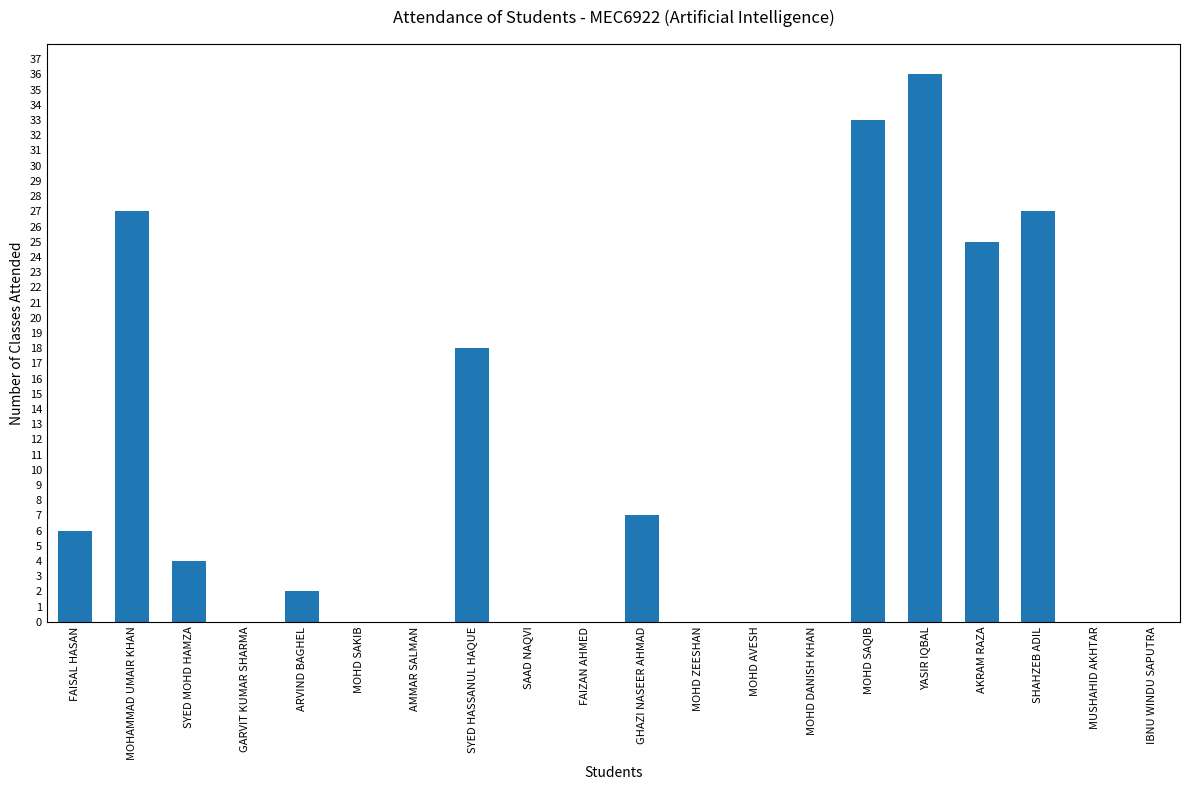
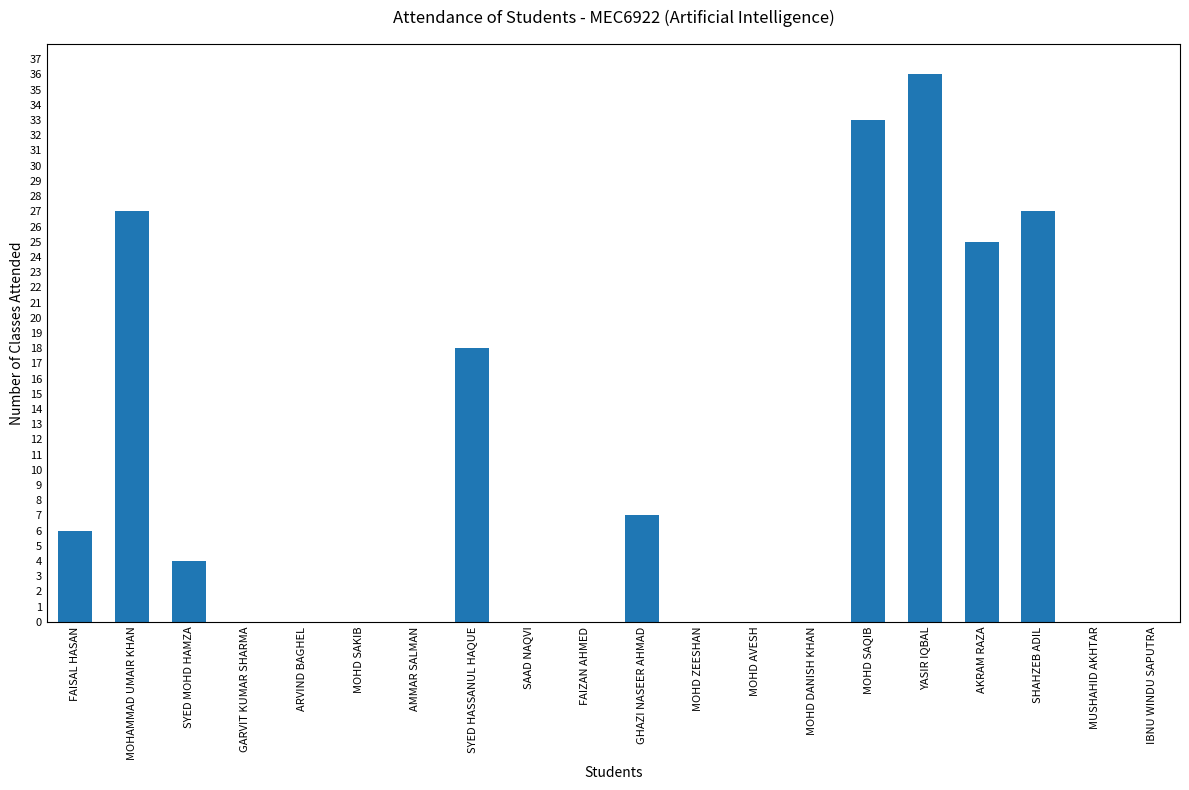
  {
    "FAISAL HASAN": 6,
    "MOHAMMAD UMAIR KHAN": 27,
    "SYED MOHD HAMZA": 4,
    "GARVIT KUMAR SHARMA": 0,
-   "ARVIND BAGHEL": 2,
+   "ARVIND BAGHEL": 0,
    "MOHD SAKIB": 0,
    "AMMAR SALMAN": 0,
    "SYED HASSANUL HAQUE": 18,
    "SAAD NAQVI": 0,
    "FAIZAN AHMED": 0,
    "GHAZI NASEER AHMAD": 7,
    "MOHD ZEESHAN": 0,
    "MOHD AVESH": 0,
    "MOHD DANISH KHAN": 0,
    "MOHD SAQIB": 33,
    "YASIR IQBAL": 36,
    "AKRAM RAZA": 25,
    "SHAHZEB ADIL": 27,
    "MUSHAHID AKHTAR": 0,
    "IBNU WINDU SAPUTRA": 0
  }
